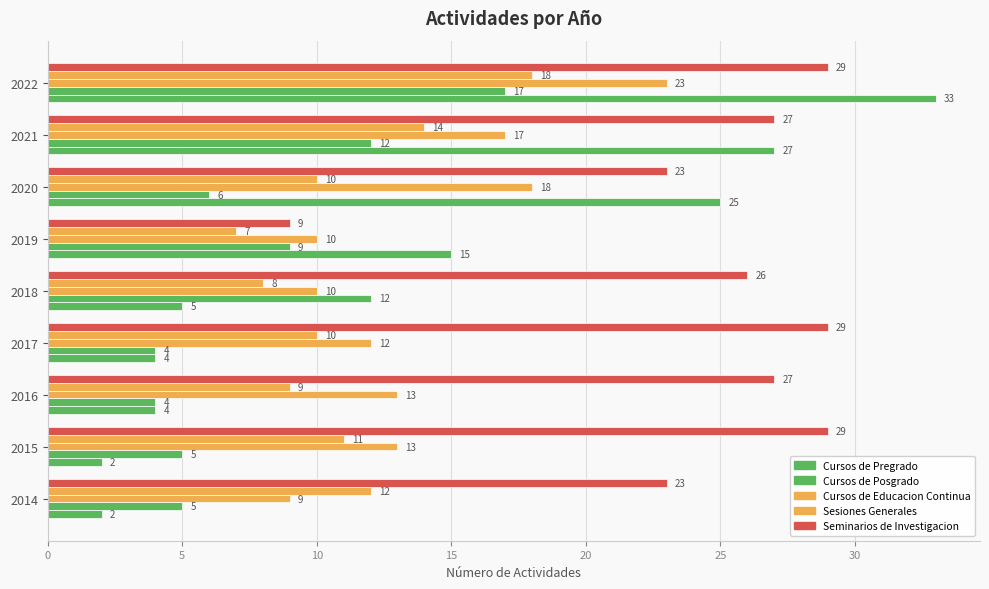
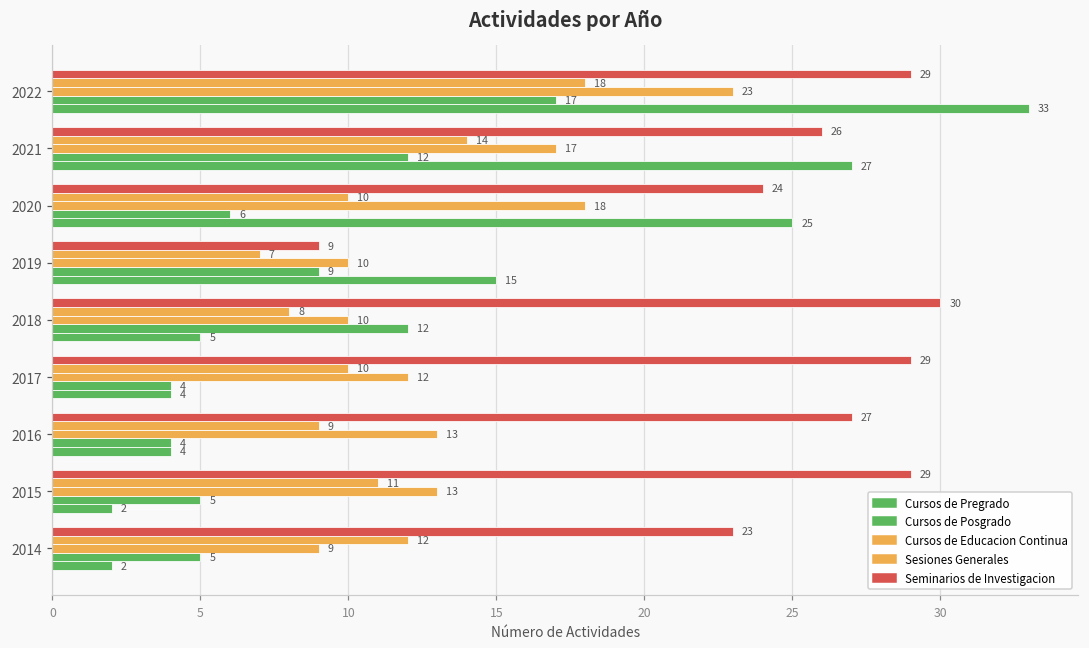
  {
    "Seminarios de Investigacion": {
      "2022": 29,
-     "2021": 27,
-     "2020": 23,
+     "2021": 26,
+     "2020": 24,
      "2019": 9,
-     "2018": 26,
+     "2018": 30,
      "2017": 29,
      "2016": 27,
      "2015": 29,
      "2014": 23
    }
  }
